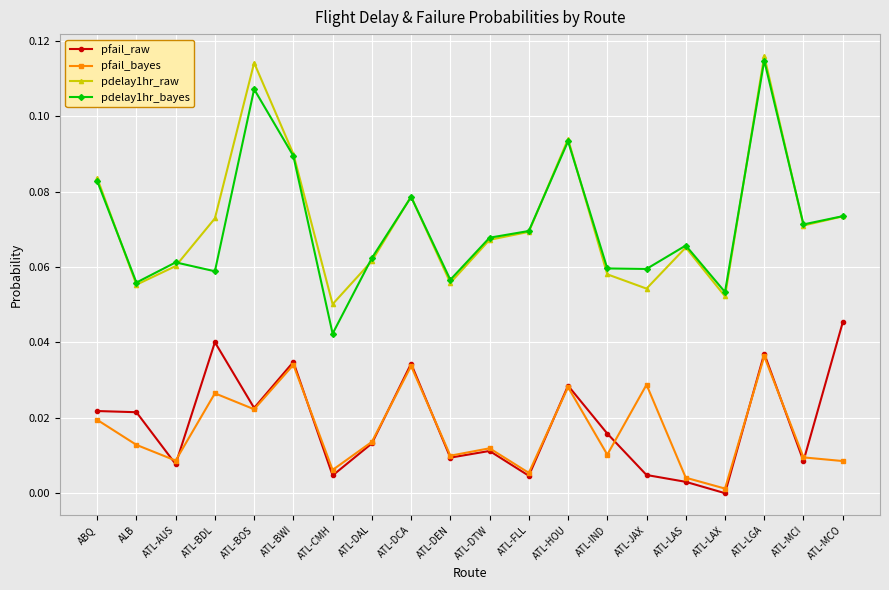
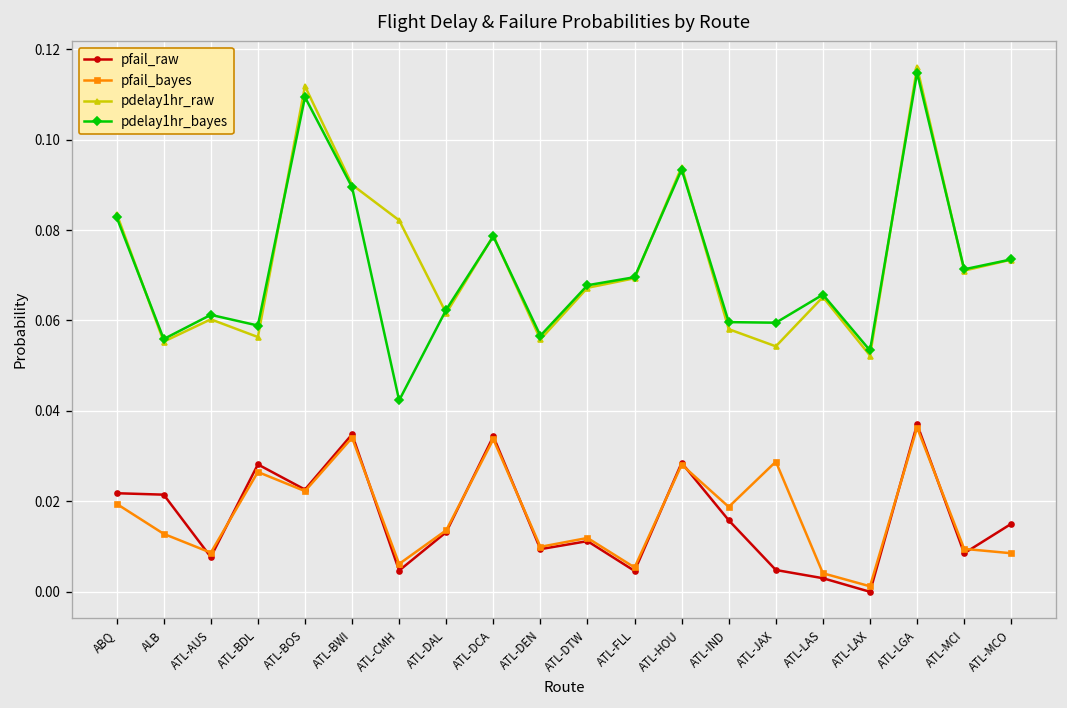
  {
    "pfail_raw": {
      "ABQ": 0.022,
      "ALB": 0.021,
      "ATL-AUS": 0.008,
-     "ATL-BDL": 0.040,
+     "ATL-BDL": 0.028,
      "ATL-BWI": 0.035,
      "ATL-CMH": 0.005,
      "ATL-DTW": 0.011,
      "ATL-FLL": 0.005,
      "ATL-IND": 0.016,
      "ATL-JAX": 0.005,
      "ATL-LAS": 0.003,
      "ATL-LAX": 0.000,
      "ATL-LGA": 0.037,
      "ATL-MCI": 0.009,
-     "ATL-MCO": 0.045
+     "ATL-MCO": 0.015
    },
    "pfail_bayes": {
      "ABQ": 0.019,
      "ALB": 0.013,
      "ATL-AUS": 0.009,
      "ATL-BDL": 0.026,
      "ATL-BWI": 0.034,
      "ATL-CMH": 0.006,
      "ATL-DTW": 0.012,
      "ATL-FLL": 0.005,
-     "ATL-IND": 0.010,
+     "ATL-IND": 0.019,
      "ATL-JAX": 0.029,
      "ATL-LAS": 0.004,
      "ATL-LAX": 0.001,
      "ATL-LGA": 0.036,
      "ATL-MCI": 0.009,
      "ATL-MCO": 0.009
    },
    "pdelay1hr_raw": {
      "ABQ": 0.084,
      "ATL-AUS": 0.060,
-     "ATL-BDL": 0.073,
-     "ATL-BOS": 0.114,
-     "ATL-CMH": 0.050,
+     "ATL-BDL": 0.056,
+     "ATL-BOS": 0.112,
+     "ATL-CMH": 0.082,
      "ATL-DAL": 0.062,
      "ATL-DEN": 0.056,
      "ATL-IND": 0.058,
      "ATL-JAX": 0.054,
      "ATL-LAX": 0.052,
      "ATL-LGA": 0.116
    },
    "pdelay1hr_bayes": {
      "ABQ": 0.083,
      "ATL-AUS": 0.061,
      "ATL-BDL": 0.059,
-     "ATL-BOS": 0.107,
+     "ATL-BOS": 0.109,
      "ATL-CMH": 0.042,
      "ATL-DAL": 0.062,
      "ATL-DEN": 0.057,
      "ATL-IND": 0.060,
      "ATL-JAX": 0.060,
      "ATL-LAX": 0.053,
      "ATL-LGA": 0.115
    }
  }
